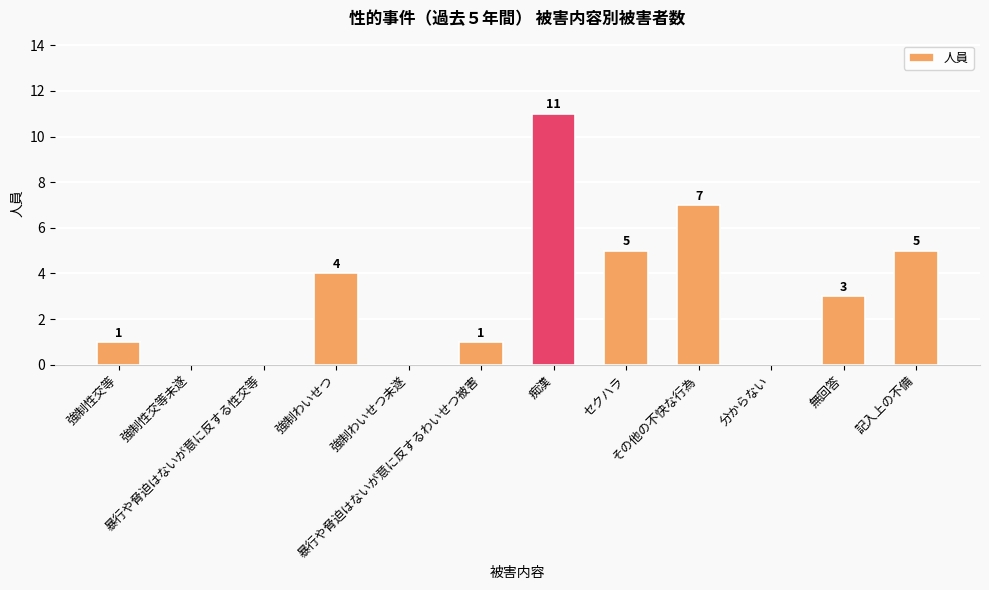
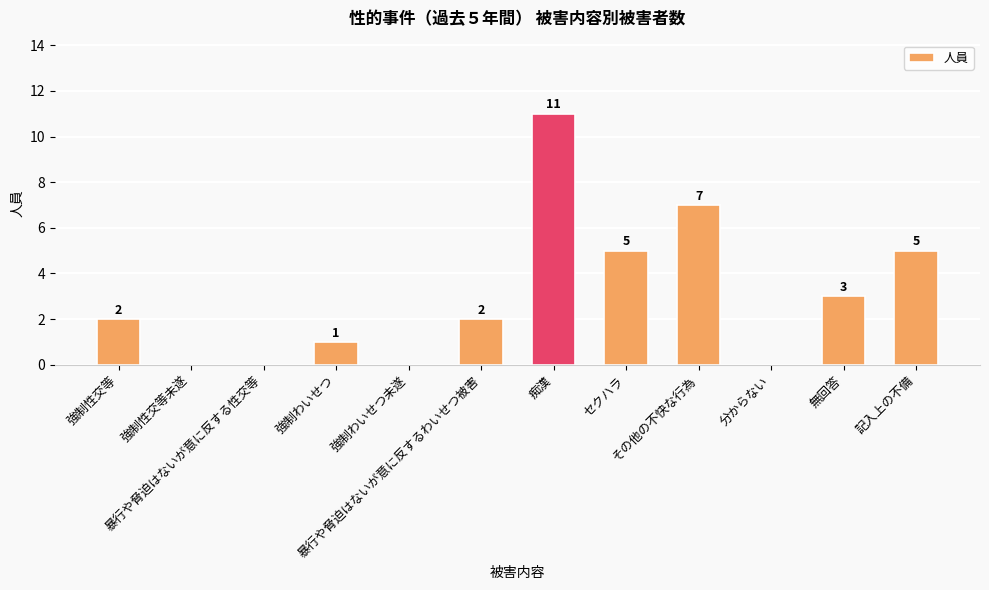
  {
-   "強制性交等": 1,
-   "強制わいせつ": 4,
-   "暴行や脅迫はないが意に反するわいせつ被害": 1,
+   "強制性交等": 2,
+   "強制わいせつ": 1,
+   "暴行や脅迫はないが意に反するわいせつ被害": 2,
    "痴漢": 11,
    "セクハラ": 5,
    "その他の不快な行為": 7,
    "無回答": 3,
    "記入上の不備": 5
  }
